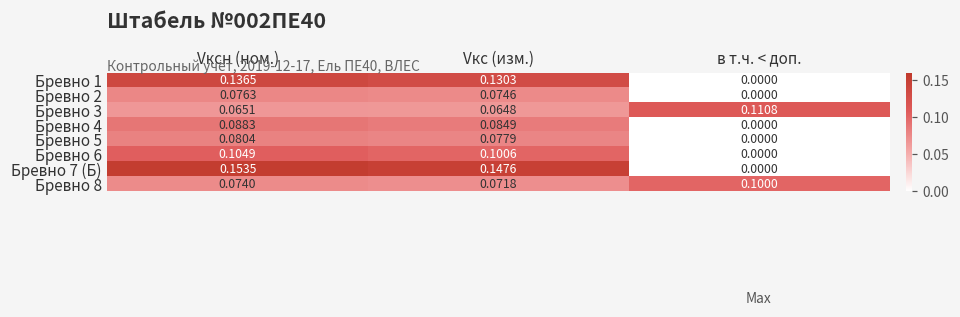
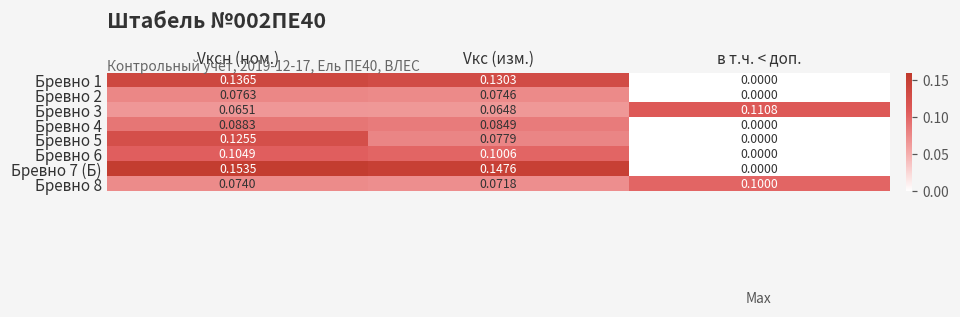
  {
    "Бревно 1": {
      "Vксн (ном.)": 0.1365,
      "Vкс (изм.)": 0.1303,
      "в т.ч. < доп.": 0.0000
    },
    "Бревно 2": {
      "Vксн (ном.)": 0.0763,
      "Vкс (изм.)": 0.0746,
      "в т.ч. < доп.": 0.0000
    },
    "Бревно 3": {
      "Vксн (ном.)": 0.0651,
      "Vкс (изм.)": 0.0648,
      "в т.ч. < доп.": 0.1108
    },
    "Бревно 4": {
      "Vксн (ном.)": 0.0883,
      "Vкс (изм.)": 0.0849,
      "в т.ч. < доп.": 0.0000
    },
    "Бревно 5": {
-     "Vксн (ном.)": 0.0804,
+     "Vксн (ном.)": 0.1255,
      "Vкс (изм.)": 0.0779,
      "в т.ч. < доп.": 0.0000
    },
    "Бревно 6": {
      "Vксн (ном.)": 0.1049,
      "Vкс (изм.)": 0.1006,
      "в т.ч. < доп.": 0.0000
    },
    "Бревно 7 (Б)": {
      "Vксн (ном.)": 0.1535,
      "Vкс (изм.)": 0.1476,
      "в т.ч. < доп.": 0.0000
    },
    "Бревно 8": {
      "Vксн (ном.)": 0.0740,
      "Vкс (изм.)": 0.0718,
      "в т.ч. < доп.": 0.1000
    }
  }
